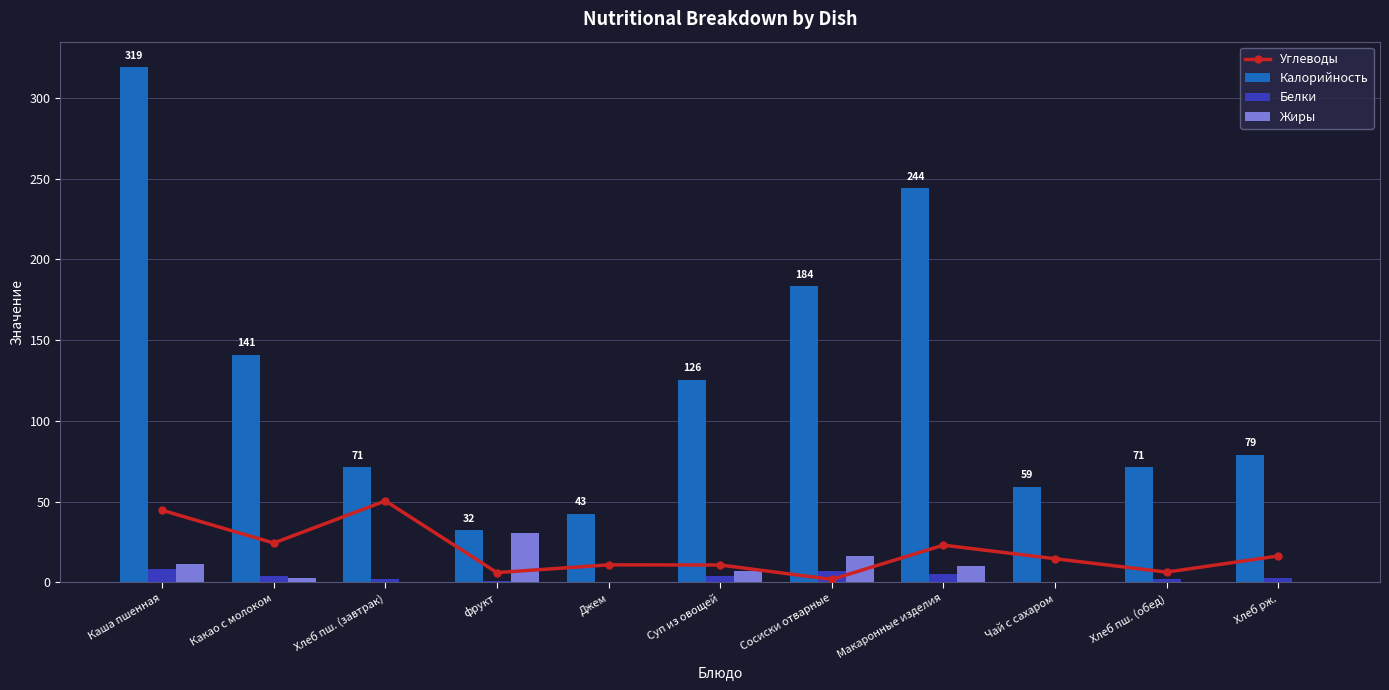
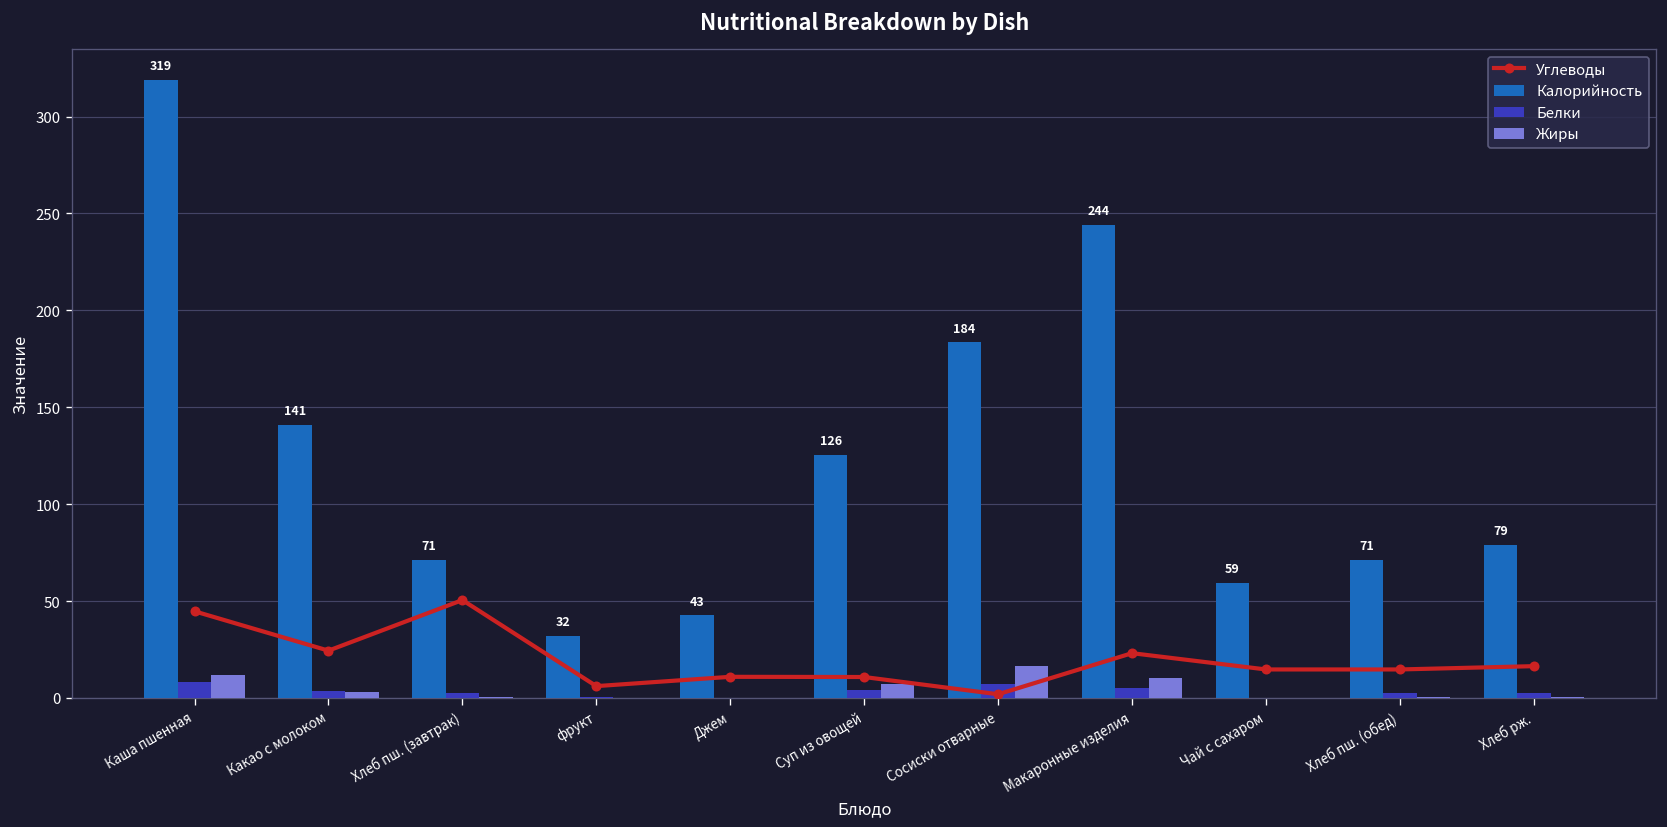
  {
    "Углеводы": {
      "Каша пшенная": 45,
      "Какао с молоком": 24,
      "Хлеб пш. (завтрак)": 51,
      "фрукт": 6,
      "Джем": 11,
      "Суп из овощей": 11,
      "Сосиски отварные": 2,
      "Макаронные изделия": 23,
      "Чай с сахаром": 15,
-     "Хлеб пш. (обед)": 6,
+     "Хлеб пш. (обед)": 15,
      "Хлеб рж.": 16
    },
    "Жиры": {
      "Каша пшенная": 12,
      "Какао с молоком": 3,
-     "фрукт": 30,
+     "фрукт": 0,
      "Джем": 0,
      "Суп из овощей": 7,
      "Сосиски отварные": 16,
      "Макаронные изделия": 10,
      "Чай с сахаром": 0
    }
  }
